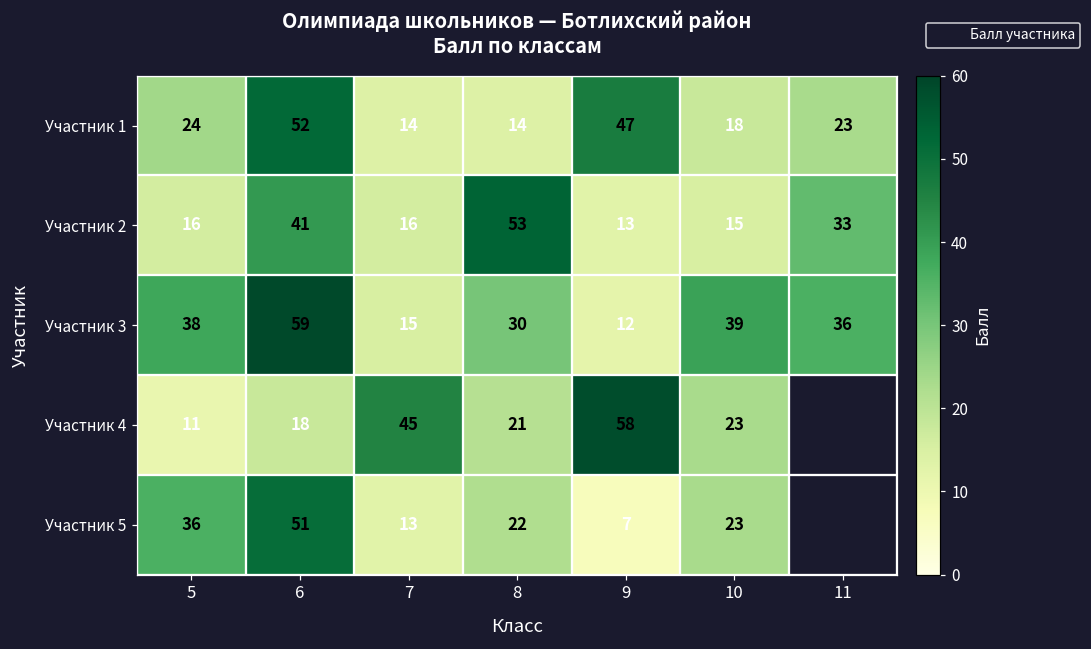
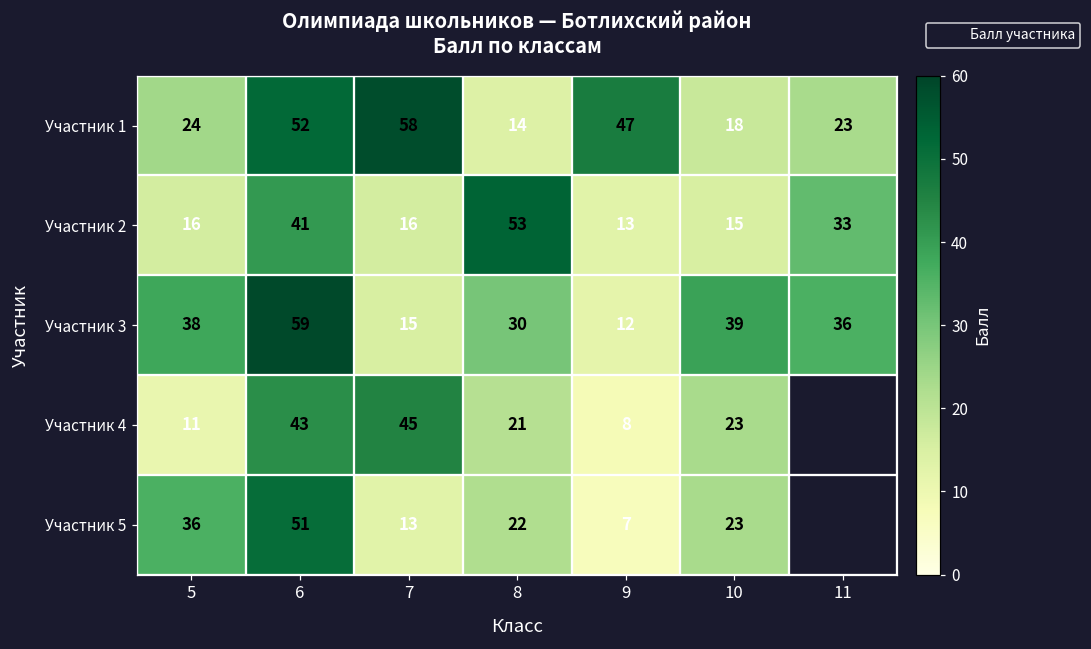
  {
    "Участник 1": {
      "5": 24,
      "6": 52,
-     "7": 14,
+     "7": 58,
      "8": 14,
      "9": 47,
      "10": 18,
      "11": 23
    },
    "Участник 2": {
      "5": 16,
      "6": 41,
      "7": 16,
      "8": 53,
      "9": 13,
      "10": 15,
      "11": 33
    },
    "Участник 3": {
      "5": 38,
      "6": 59,
      "7": 15,
      "8": 30,
      "9": 12,
      "10": 39,
      "11": 36
    },
    "Участник 4": {
      "5": 11,
-     "6": 18,
+     "6": 43,
      "7": 45,
      "8": 21,
-     "9": 58,
+     "9": 8,
      "10": 23
    },
    "Участник 5": {
      "5": 36,
      "6": 51,
      "7": 13,
      "8": 22,
      "9": 7,
      "10": 23
    }
  }
